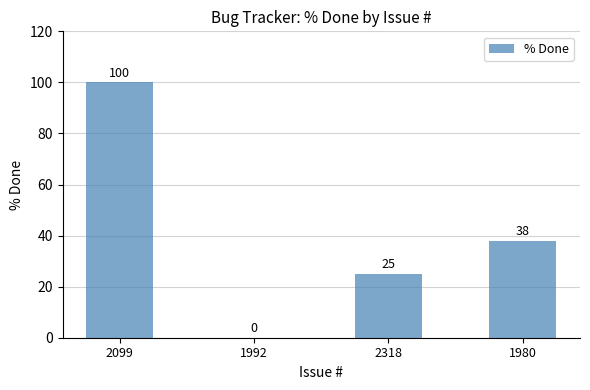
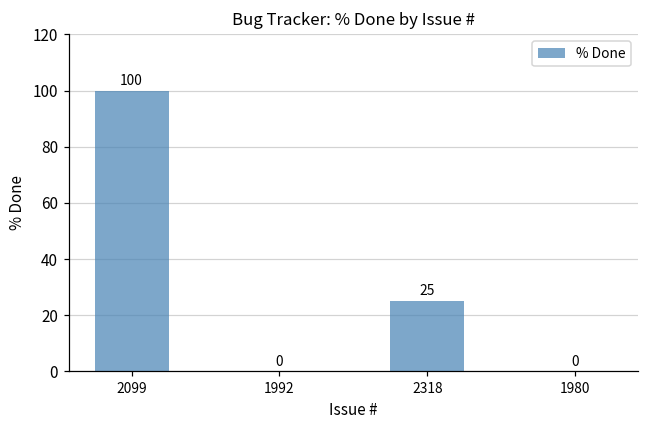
  {
    "2099": 100,
    "1992": 0,
    "2318": 25,
-   "1980": 38
+   "1980": 0
  }
